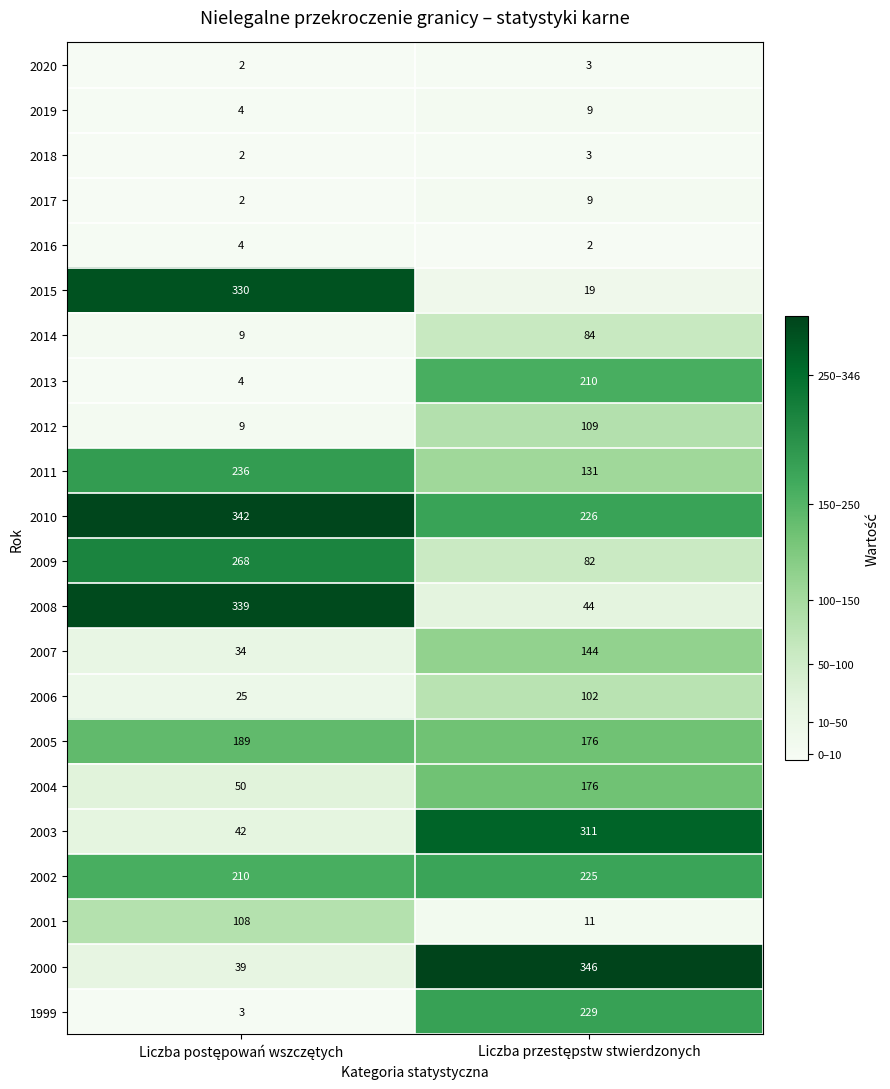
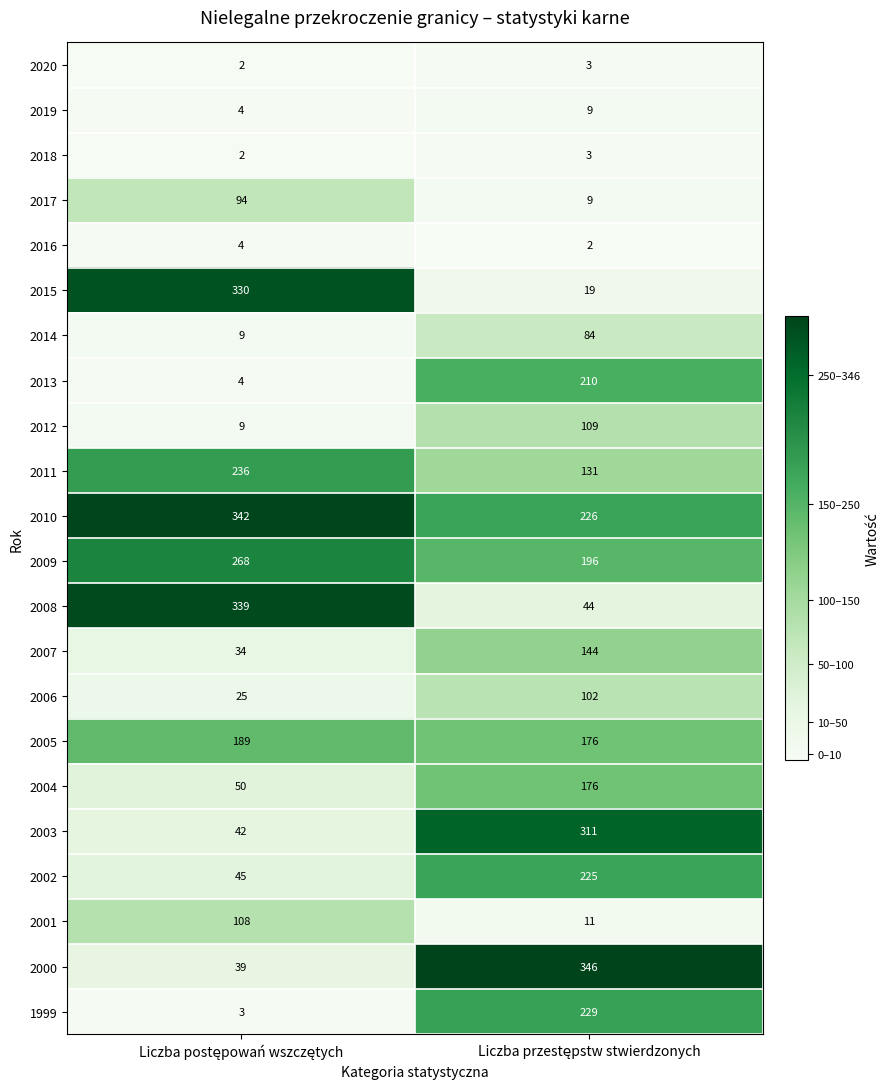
  {
    "2020": {
      "Liczba postępowań wszczętych": 2,
      "Liczba przestępstw stwierdzonych": 3
    },
    "2019": {
      "Liczba postępowań wszczętych": 4,
      "Liczba przestępstw stwierdzonych": 9
    },
    "2018": {
      "Liczba postępowań wszczętych": 2,
      "Liczba przestępstw stwierdzonych": 3
    },
    "2017": {
-     "Liczba postępowań wszczętych": 2,
+     "Liczba postępowań wszczętych": 94,
      "Liczba przestępstw stwierdzonych": 9
    },
    "2016": {
      "Liczba postępowań wszczętych": 4,
      "Liczba przestępstw stwierdzonych": 2
    },
    "2015": {
      "Liczba postępowań wszczętych": 330,
      "Liczba przestępstw stwierdzonych": 19
    },
    "2014": {
      "Liczba postępowań wszczętych": 9,
      "Liczba przestępstw stwierdzonych": 84
    },
    "2013": {
      "Liczba postępowań wszczętych": 4,
      "Liczba przestępstw stwierdzonych": 210
    },
    "2012": {
      "Liczba postępowań wszczętych": 9,
      "Liczba przestępstw stwierdzonych": 109
    },
    "2011": {
      "Liczba postępowań wszczętych": 236,
      "Liczba przestępstw stwierdzonych": 131
    },
    "2010": {
      "Liczba postępowań wszczętych": 342,
      "Liczba przestępstw stwierdzonych": 226
    },
    "2009": {
      "Liczba postępowań wszczętych": 268,
-     "Liczba przestępstw stwierdzonych": 82
+     "Liczba przestępstw stwierdzonych": 196
    },
    "2008": {
      "Liczba postępowań wszczętych": 339,
      "Liczba przestępstw stwierdzonych": 44
    },
    "2007": {
      "Liczba postępowań wszczętych": 34,
      "Liczba przestępstw stwierdzonych": 144
    },
    "2006": {
      "Liczba postępowań wszczętych": 25,
      "Liczba przestępstw stwierdzonych": 102
    },
    "2005": {
      "Liczba postępowań wszczętych": 189,
      "Liczba przestępstw stwierdzonych": 176
    },
    "2004": {
      "Liczba postępowań wszczętych": 50,
      "Liczba przestępstw stwierdzonych": 176
    },
    "2003": {
      "Liczba postępowań wszczętych": 42,
      "Liczba przestępstw stwierdzonych": 311
    },
    "2002": {
-     "Liczba postępowań wszczętych": 210,
+     "Liczba postępowań wszczętych": 45,
      "Liczba przestępstw stwierdzonych": 225
    },
    "2001": {
      "Liczba postępowań wszczętych": 108,
      "Liczba przestępstw stwierdzonych": 11
    },
    "2000": {
      "Liczba postępowań wszczętych": 39,
      "Liczba przestępstw stwierdzonych": 346
    },
    "1999": {
      "Liczba postępowań wszczętych": 3,
      "Liczba przestępstw stwierdzonych": 229
    }
  }
